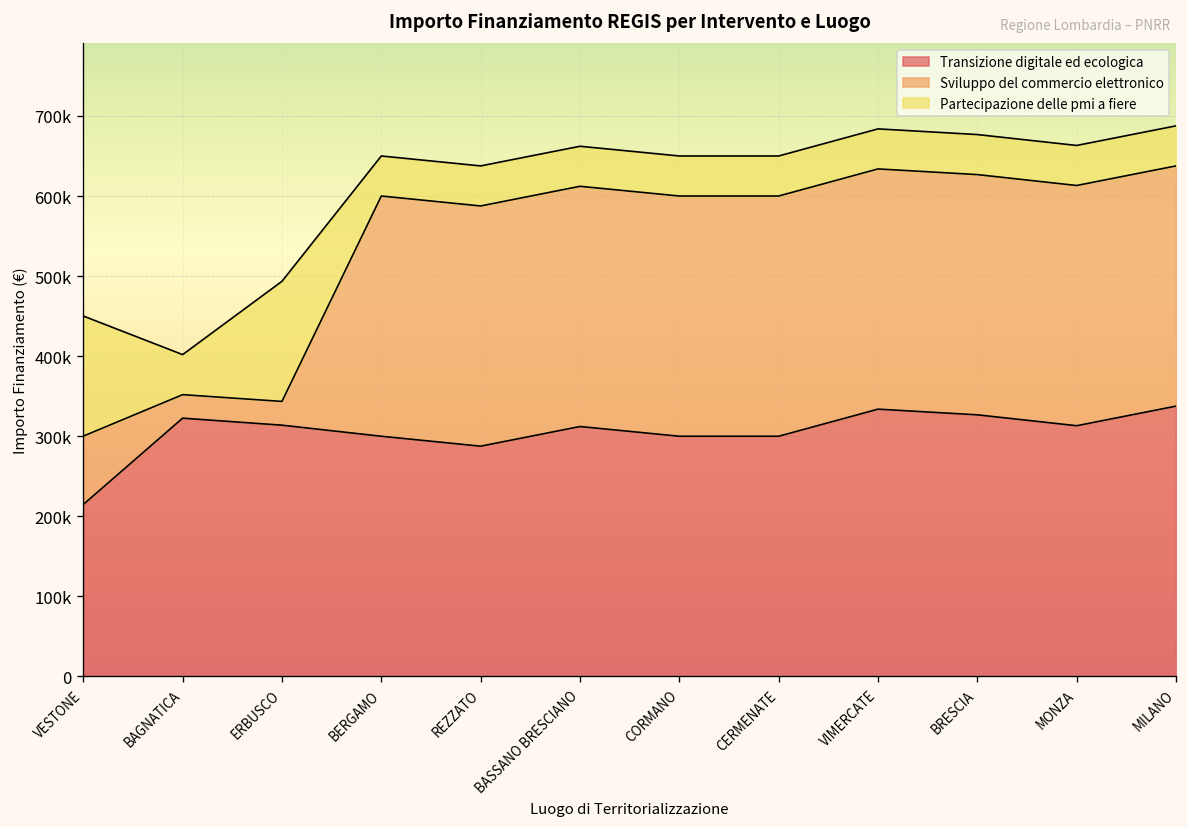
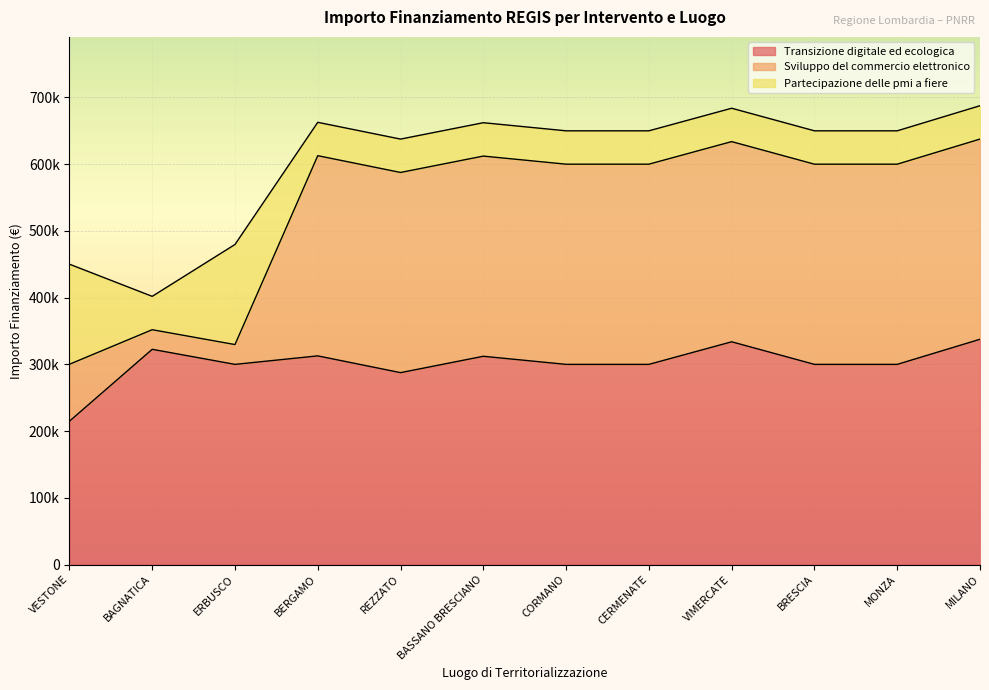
  {
    "Transizione digitale ed ecologica": {
      "VESTONE": 210000,
      "BAGNATICA": 320000,
-     "ERBUSCO": 310000,
-     "BERGAMO": 300000,
+     "ERBUSCO": 300000,
+     "BERGAMO": 310000,
      "REZZATO": 290000,
      "BASSANO BRESCIANO": 310000,
      "CORMANO": 300000,
      "CERMENATE": 300000,
      "VIMERCATE": 330000,
-     "BRESCIA": 330000,
-     "MONZA": 310000,
+     "BRESCIA": 300000,
+     "MONZA": 300000,
      "MILANO": 340000
    },
    "Sviluppo del commercio elettronico": {
      "VESTONE": 90000,
      "BAGNATICA": 30000,
      "ERBUSCO": 30000,
      "BERGAMO": 300000,
      "REZZATO": 300000,
      "BASSANO BRESCIANO": 300000,
      "CORMANO": 300000,
      "CERMENATE": 300000,
      "VIMERCATE": 300000,
      "BRESCIA": 300000,
      "MONZA": 300000,
      "MILANO": 300000
    },
    "Partecipazione delle pmi a fiere": {
      "VESTONE": 150000,
      "BAGNATICA": 50000,
      "ERBUSCO": 150000,
      "BERGAMO": 50000,
      "REZZATO": 50000,
      "BASSANO BRESCIANO": 50000,
      "CORMANO": 50000,
      "CERMENATE": 50000,
      "VIMERCATE": 50000,
      "BRESCIA": 50000,
      "MONZA": 50000,
      "MILANO": 50000
    }
  }
